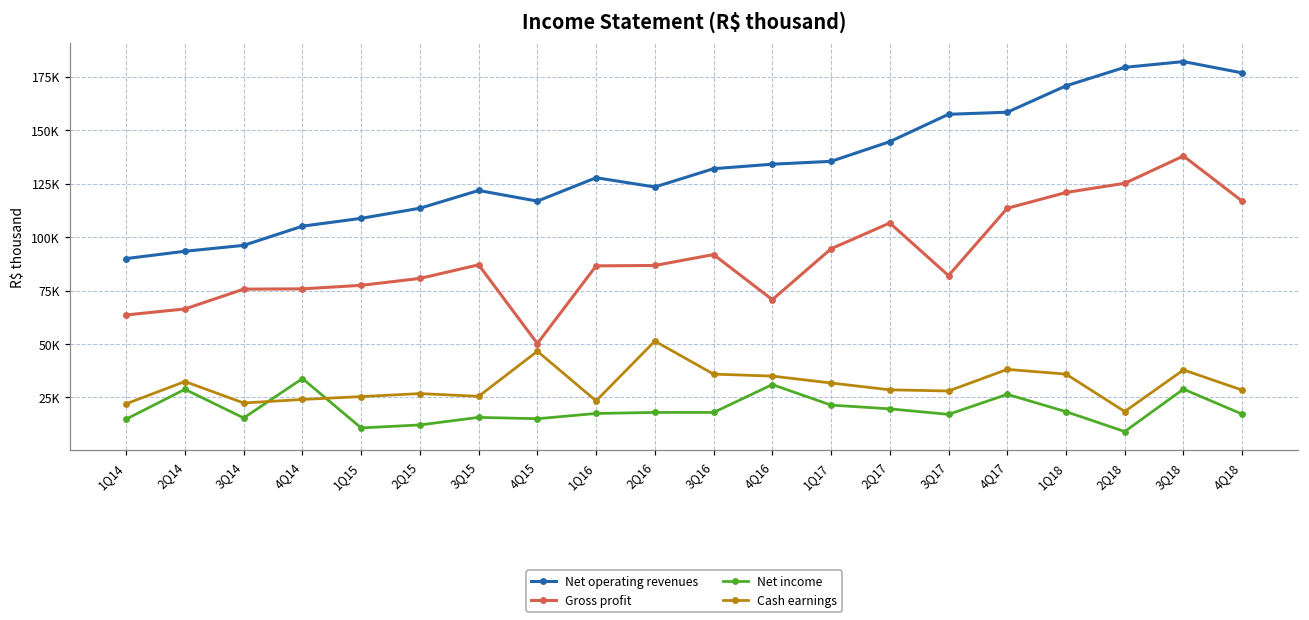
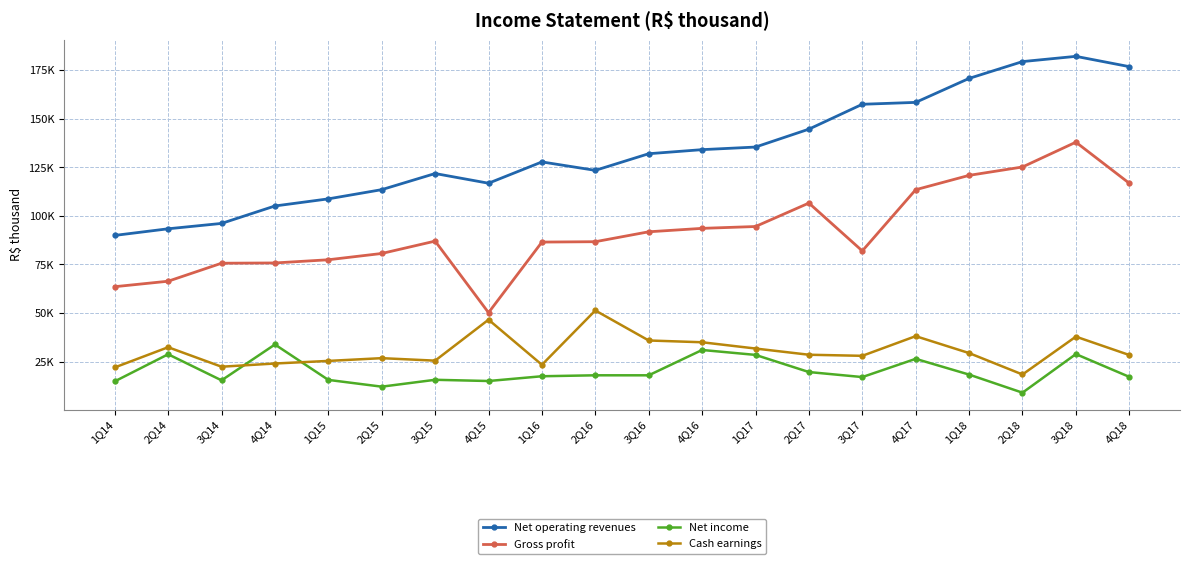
  {
    "Net operating revenues": {
      "1Q14": 90000,
      "2Q14": 93000,
      "3Q14": 96000,
      "4Q14": 105000,
      "1Q15": 109000,
      "2Q15": 114000,
      "3Q15": 122000,
      "4Q15": 117000,
      "1Q16": 128000,
      "2Q16": 123000,
      "3Q16": 132000,
      "4Q16": 134000,
      "1Q17": 135000,
      "2Q17": 145000,
      "3Q17": 157000,
      "4Q17": 158000,
      "1Q18": 171000,
      "2Q18": 179000,
      "3Q18": 182000,
      "4Q18": 177000
    },
    "Gross profit": {
      "1Q14": 64000,
      "2Q14": 66000,
      "3Q14": 76000,
      "4Q14": 76000,
      "1Q15": 77000,
      "2Q15": 81000,
      "3Q15": 87000,
      "4Q15": 50000,
      "1Q16": 87000,
      "2Q16": 87000,
      "3Q16": 92000,
-     "4Q16": 71000,
+     "4Q16": 94000,
      "1Q17": 95000,
      "2Q17": 107000,
      "3Q17": 82000,
      "4Q17": 113000,
      "1Q18": 121000,
      "2Q18": 125000,
      "3Q18": 138000,
      "4Q18": 117000
    },
    "Net income": {
      "1Q14": 15000,
      "2Q14": 29000,
      "3Q14": 15000,
      "4Q14": 34000,
-     "1Q15": 11000,
+     "1Q15": 16000,
      "2Q15": 12000,
      "3Q15": 16000,
      "4Q15": 15000,
      "1Q16": 17000,
      "2Q16": 18000,
      "3Q16": 18000,
      "4Q16": 31000,
-     "1Q17": 21000,
+     "1Q17": 28000,
      "2Q17": 20000,
      "3Q17": 17000,
      "4Q17": 26000,
      "1Q18": 18000,
      "2Q18": 9000,
      "3Q18": 29000,
      "4Q18": 17000
    },
    "Cash earnings": {
      "1Q14": 22000,
      "2Q14": 32000,
      "3Q14": 22000,
      "4Q14": 24000,
      "1Q15": 25000,
      "2Q15": 27000,
      "3Q15": 26000,
      "4Q15": 47000,
      "1Q16": 23000,
      "2Q16": 51000,
      "3Q16": 36000,
      "4Q16": 35000,
      "1Q17": 32000,
      "2Q17": 29000,
      "3Q17": 28000,
      "4Q17": 38000,
-     "1Q18": 36000,
+     "1Q18": 29000,
      "2Q18": 18000,
      "3Q18": 38000,
      "4Q18": 28000
    }
  }
